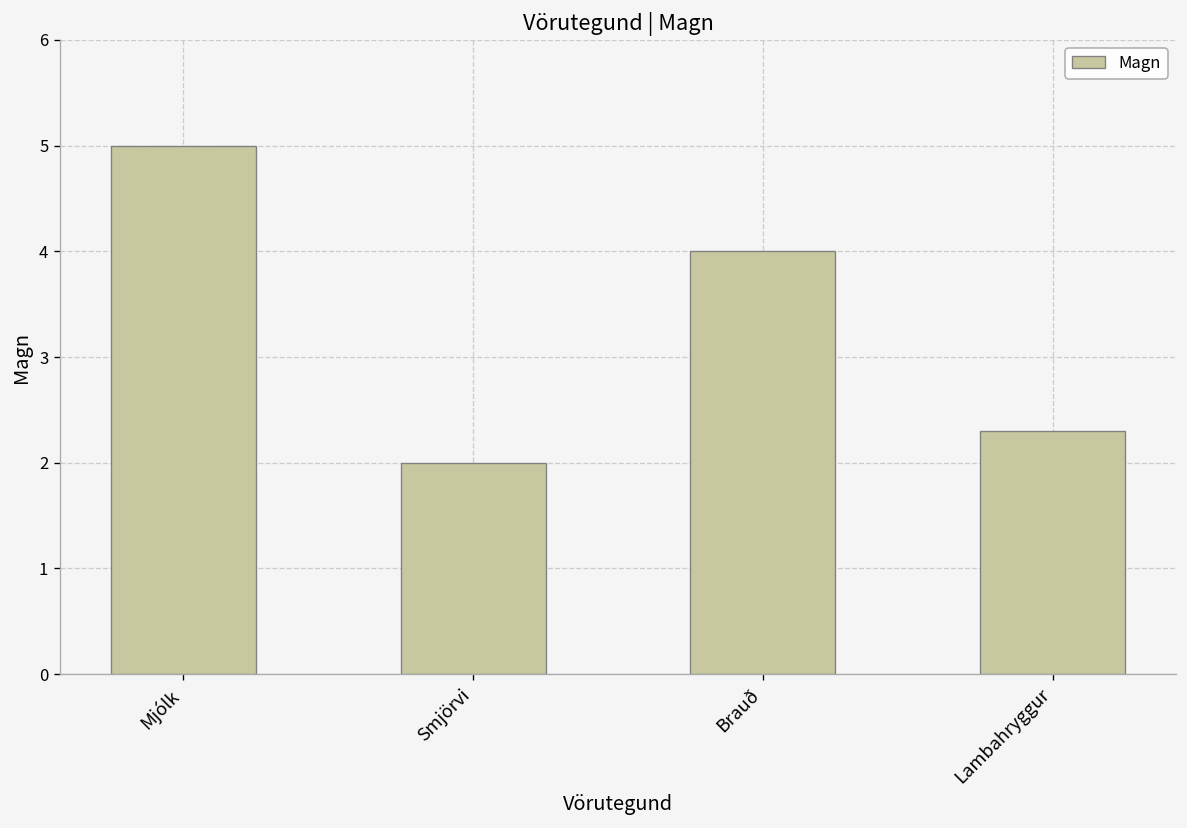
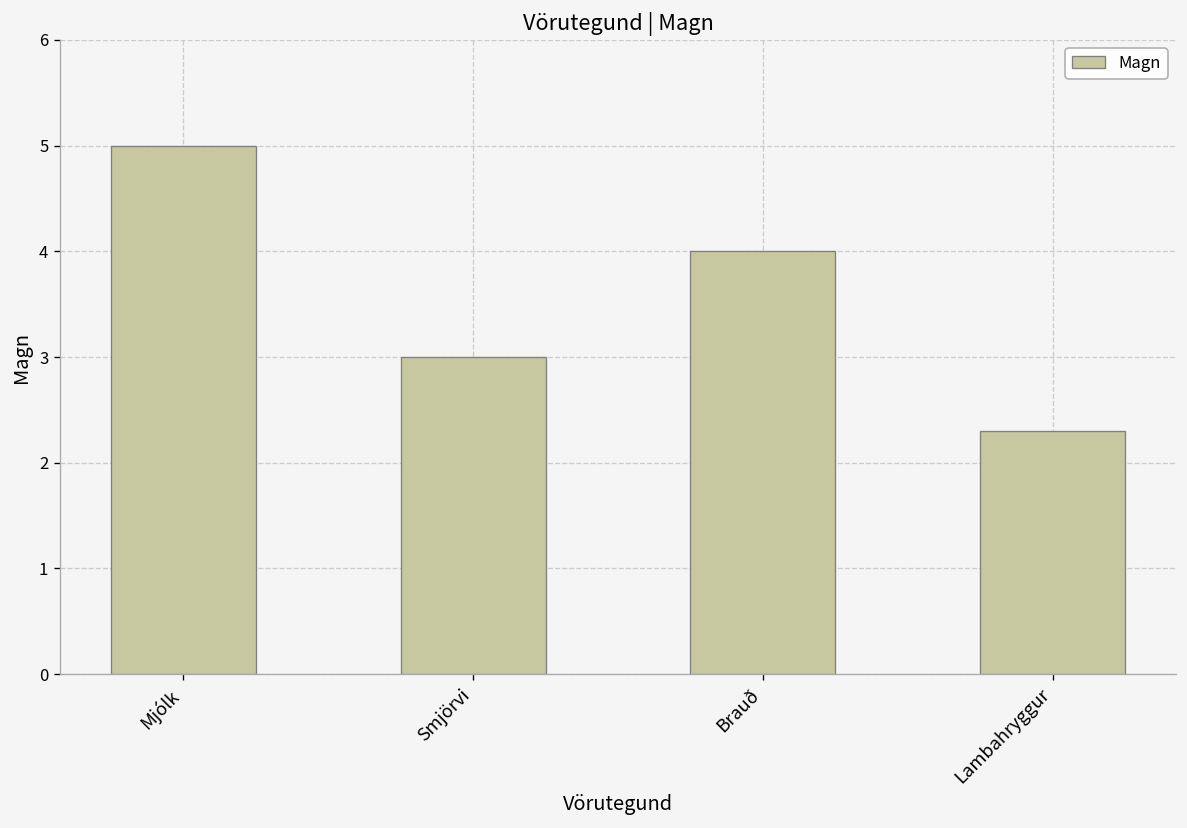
  {
    "Mjólk": 5,
-   "Smjörvi": 2,
+   "Smjörvi": 3,
    "Brauð": 4,
    "Lambahryggur": 2.3
  }
